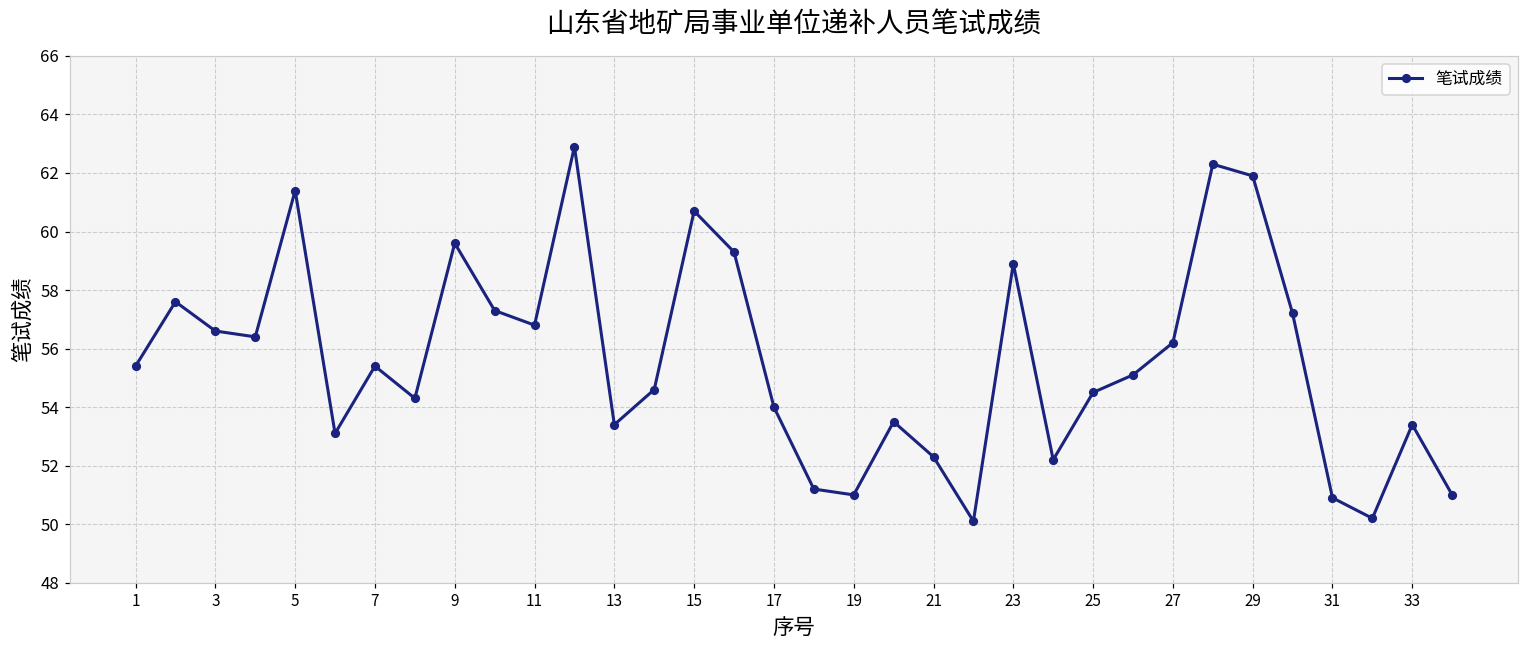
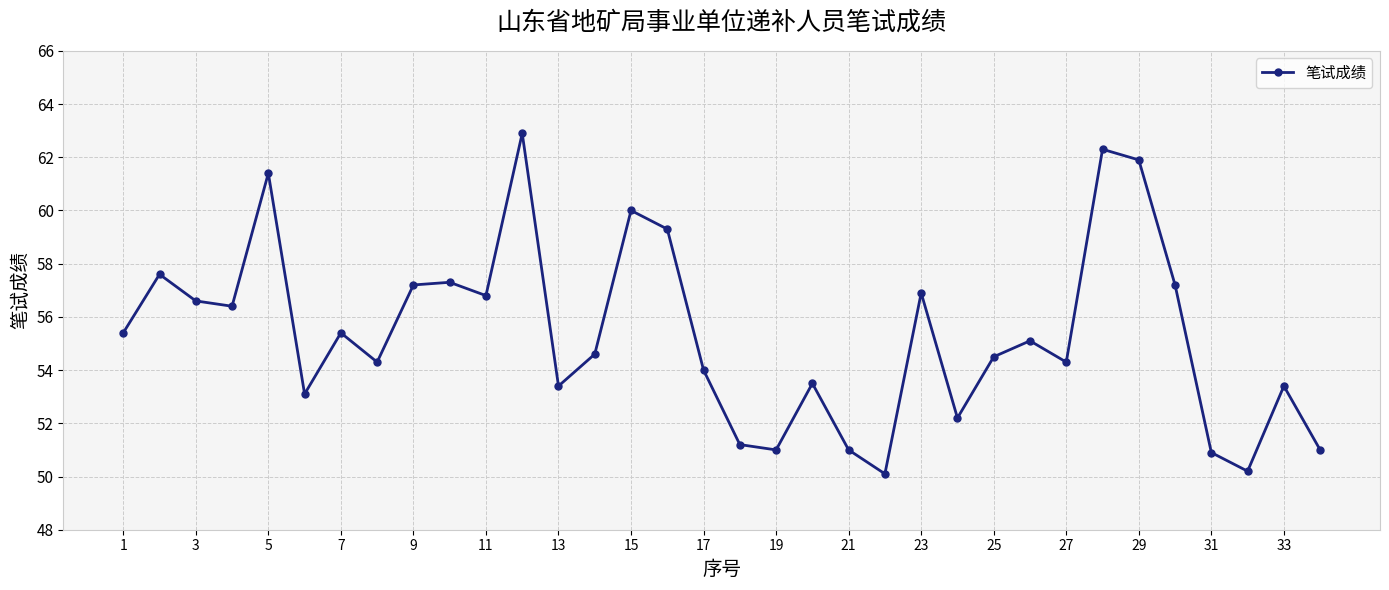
  {
    "1": 55.4,
    "3": 56.6,
    "5": 61.4,
    "7": 55.4,
-   "9": 59.6,
+   "9": 57.2,
    "11": 56.8,
    "13": 53.4,
-   "15": 60.7,
+   "15": 60.0,
    "17": 54.0,
    "19": 51.0,
-   "21": 52.3,
-   "23": 58.9,
+   "21": 51.0,
+   "23": 56.9,
    "25": 54.5,
-   "27": 56.2,
+   "27": 54.3,
    "29": 61.9,
    "31": 50.9,
    "33": 53.4
  }
